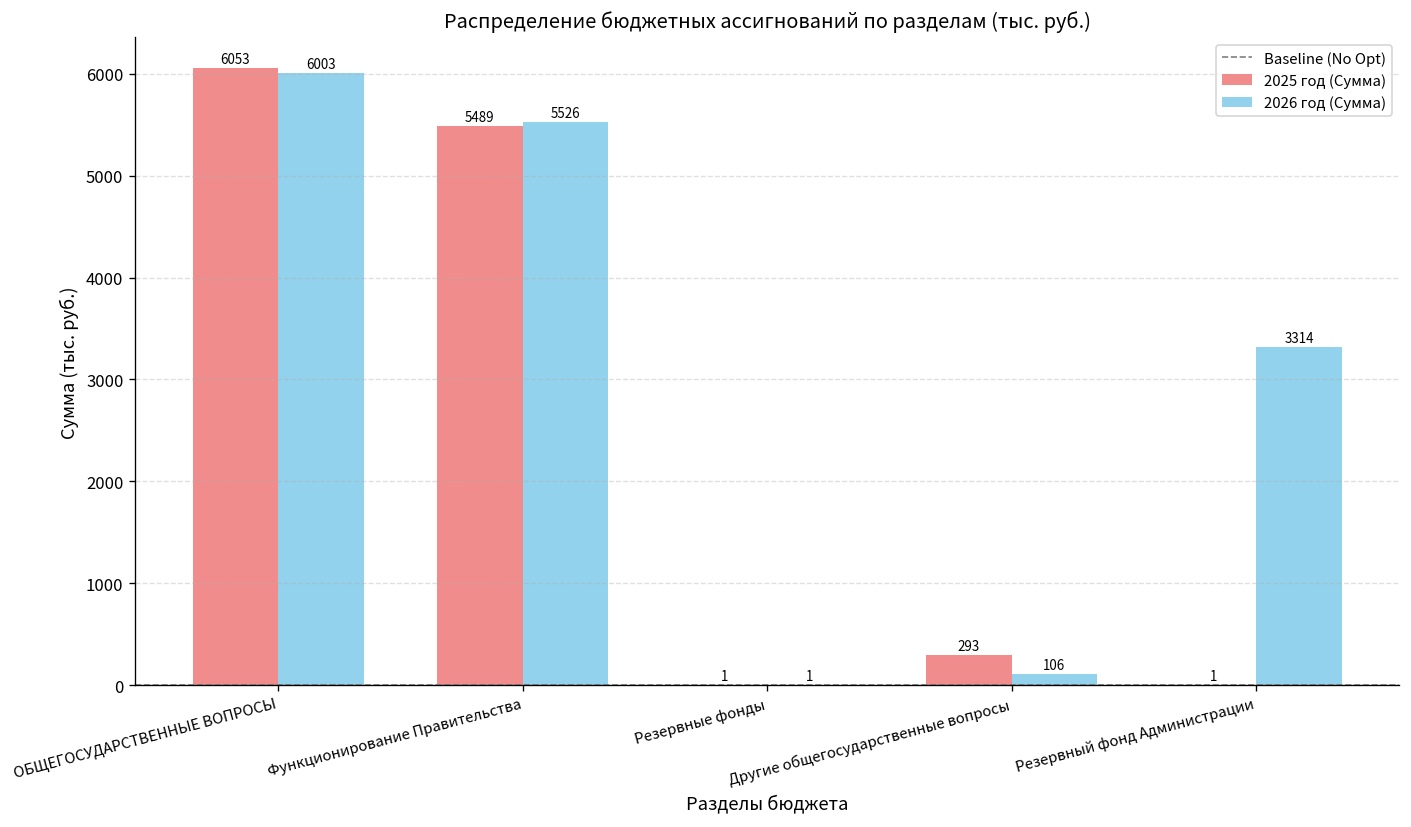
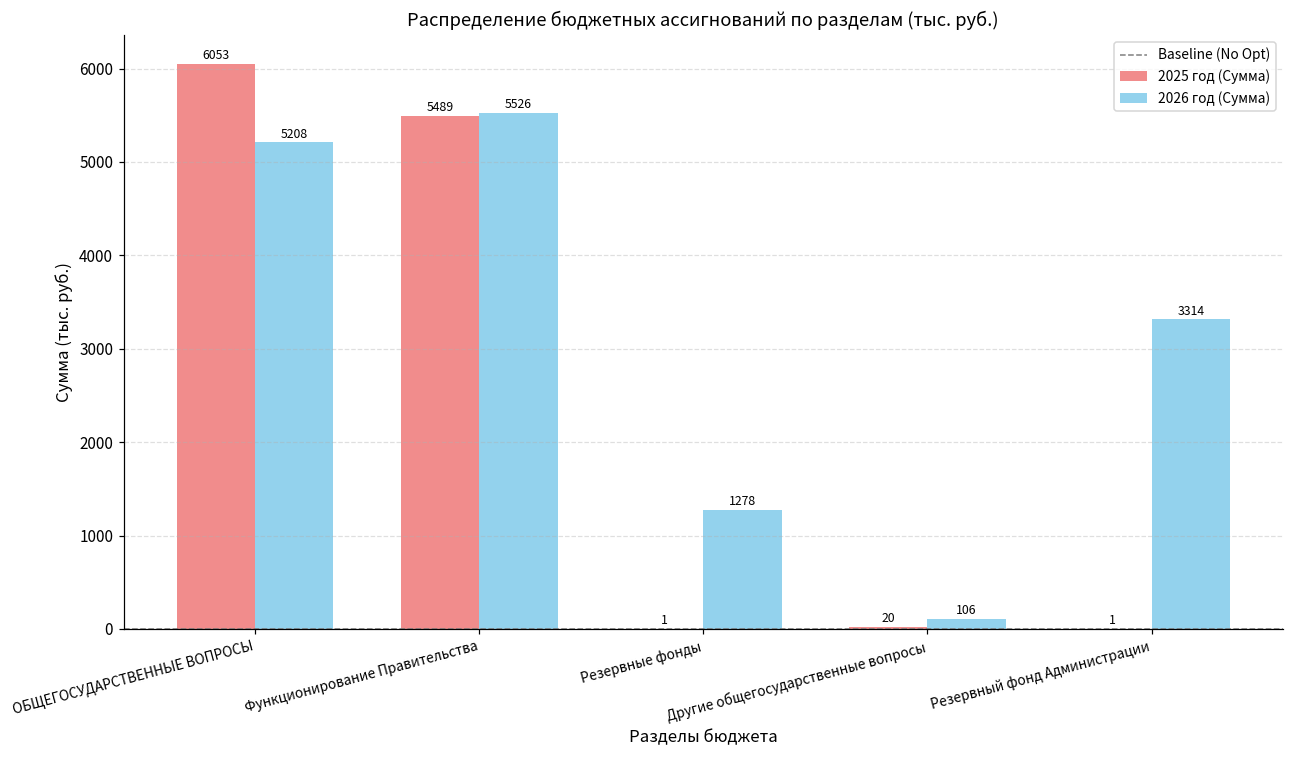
  {
    "2025 год (Сумма)": {
      "ОБЩЕГОСУДАРСТВЕННЫЕ ВОПРОСЫ": 6053,
      "Функционирование Правительства": 5489,
      "Резервные фонды": 1,
-     "Другие общегосударственные вопросы": 293,
+     "Другие общегосударственные вопросы": 20,
      "Резервный фонд Администрации": 1
    },
    "2026 год (Сумма)": {
-     "ОБЩЕГОСУДАРСТВЕННЫЕ ВОПРОСЫ": 6003,
+     "ОБЩЕГОСУДАРСТВЕННЫЕ ВОПРОСЫ": 5208,
      "Функционирование Правительства": 5526,
-     "Резервные фонды": 1,
+     "Резервные фонды": 1278,
      "Другие общегосударственные вопросы": 106,
      "Резервный фонд Администрации": 3314
    }
  }
